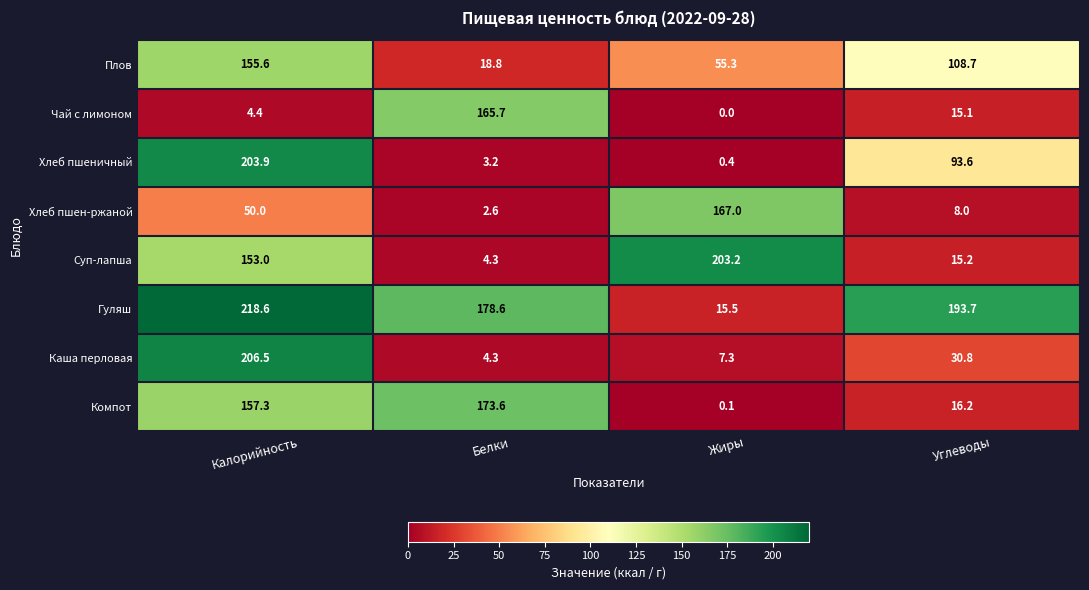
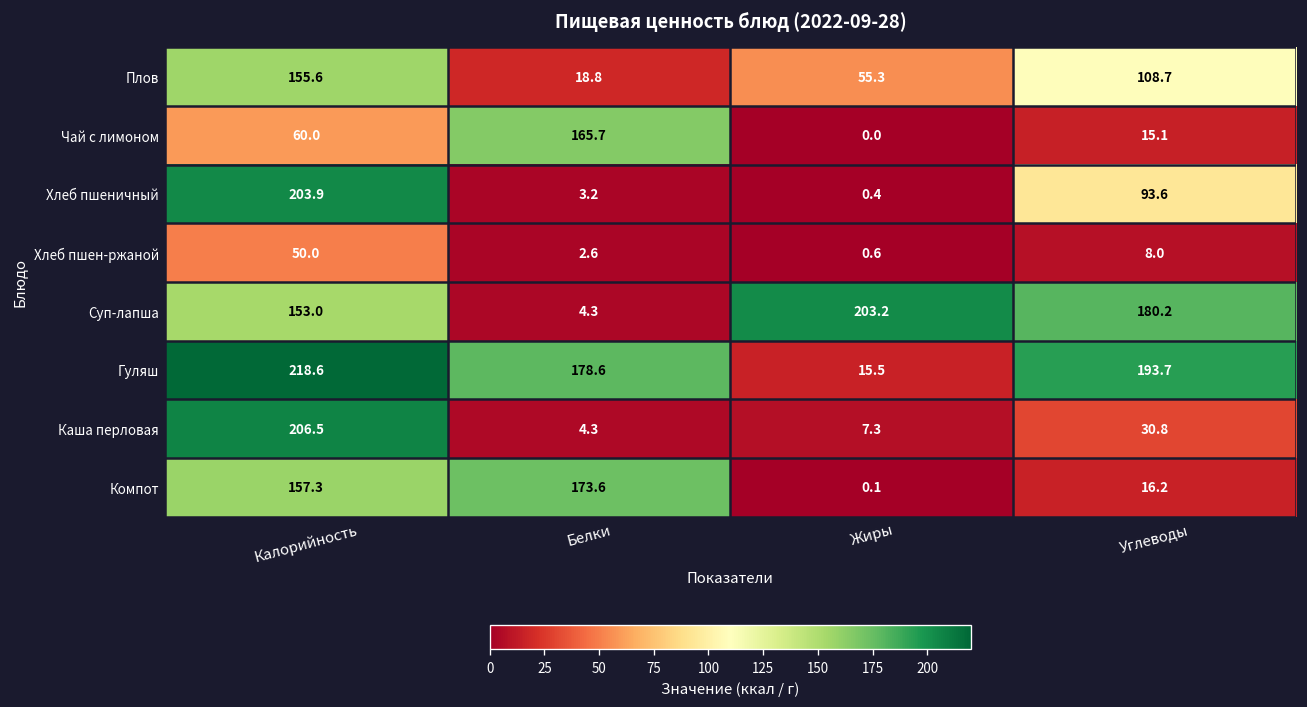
  {
    "Плов": {
      "Калорийность": 155.6,
      "Белки": 18.8,
      "Жиры": 55.3,
      "Углеводы": 108.7
    },
    "Чай с лимоном": {
-     "Калорийность": 4.4,
+     "Калорийность": 60.0,
      "Белки": 165.7,
      "Жиры": 0.0,
      "Углеводы": 15.1
    },
    "Хлеб пшеничный": {
      "Калорийность": 203.9,
      "Белки": 3.2,
      "Жиры": 0.4,
      "Углеводы": 93.6
    },
    "Хлеб пшен-ржаной": {
      "Калорийность": 50.0,
      "Белки": 2.6,
-     "Жиры": 167.0,
+     "Жиры": 0.6,
      "Углеводы": 8.0
    },
    "Суп-лапша": {
      "Калорийность": 153.0,
      "Белки": 4.3,
      "Жиры": 203.2,
-     "Углеводы": 15.2
+     "Углеводы": 180.2
    },
    "Гуляш": {
      "Калорийность": 218.6,
      "Белки": 178.6,
      "Жиры": 15.5,
      "Углеводы": 193.7
    },
    "Каша перловая": {
      "Калорийность": 206.5,
      "Белки": 4.3,
      "Жиры": 7.3,
      "Углеводы": 30.8
    },
    "Компот": {
      "Калорийность": 157.3,
      "Белки": 173.6,
      "Жиры": 0.1,
      "Углеводы": 16.2
    }
  }
